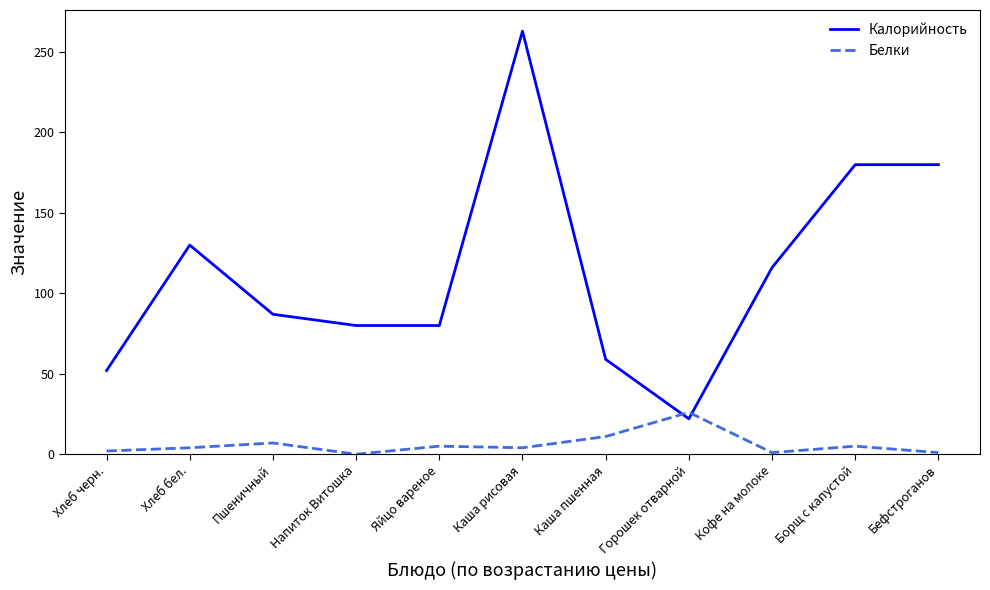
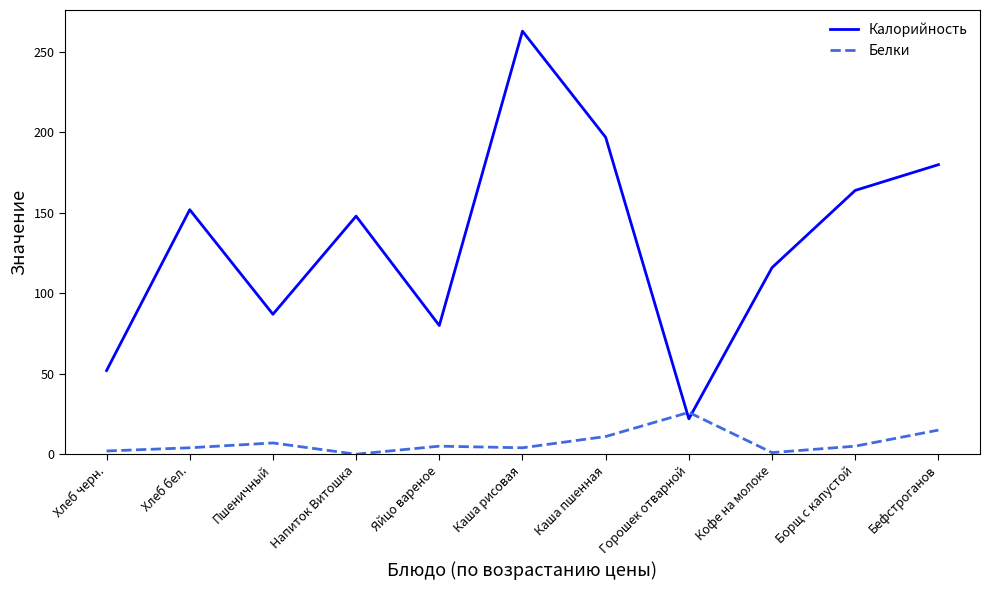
  {
    "Калорийность": {
      "Хлеб черн.": 52,
-     "Хлеб бел.": 130,
+     "Хлеб бел.": 152,
      "Пшеничный": 87,
-     "Напиток Витошка": 80,
+     "Напиток Витошка": 148,
      "Яйцо вареное": 80,
      "Каша рисовая": 263,
-     "Каша пшенная": 59,
+     "Каша пшенная": 197,
      "Горошек отварной": 22,
      "Кофе на молоке": 116,
-     "Борщ с капустой": 180,
+     "Борщ с капустой": 164,
      "Бефстроганов": 180
    },
    "Белки": {
      "Хлеб черн.": 2,
      "Хлеб бел.": 4,
      "Пшеничный": 7,
      "Напиток Витошка": 0,
      "Яйцо вареное": 5,
      "Каша рисовая": 4,
      "Каша пшенная": 11,
      "Горошек отварной": 26,
      "Кофе на молоке": 1,
      "Борщ с капустой": 5,
-     "Бефстроганов": 1
+     "Бефстроганов": 15
    }
  }
